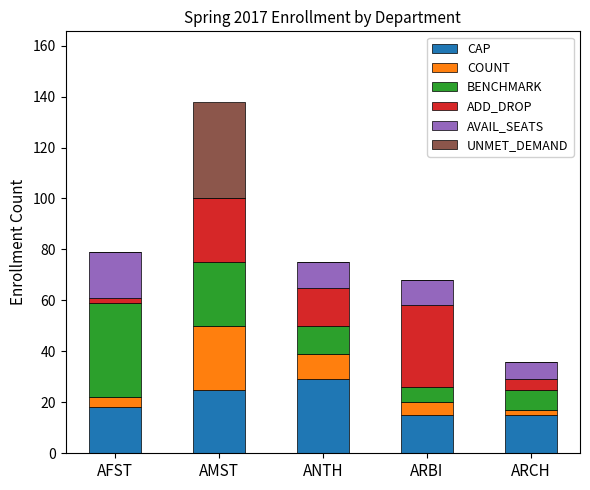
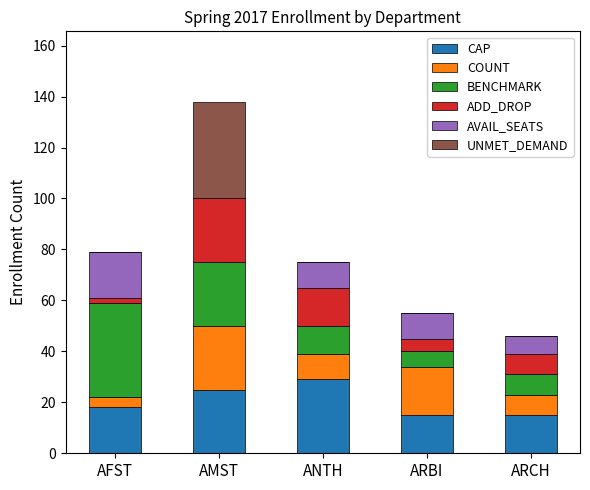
  {
    "CAP": {
      "AFST": 18,
      "AMST": 25,
      "ANTH": 29,
      "ARBI": 15,
      "ARCH": 15
    },
    "COUNT": {
      "AFST": 4,
      "AMST": 25,
      "ANTH": 10,
-     "ARBI": 5,
-     "ARCH": 2
+     "ARBI": 19,
+     "ARCH": 8
    },
    "BENCHMARK": {
      "AFST": 37,
      "AMST": 25,
      "ANTH": 11,
      "ARBI": 6,
      "ARCH": 8
    },
    "ADD_DROP": {
      "AFST": 2,
      "AMST": 25,
      "ANTH": 15,
-     "ARBI": 32,
-     "ARCH": 4
+     "ARBI": 5,
+     "ARCH": 8
    },
    "AVAIL_SEATS": {
      "AFST": 18,
      "AMST": 0,
      "ANTH": 10,
      "ARBI": 10,
      "ARCH": 7
    },
    "UNMET_DEMAND": {
      "AFST": 0,
      "AMST": 38,
      "ANTH": 0,
      "ARBI": 0,
      "ARCH": 0
    }
  }
